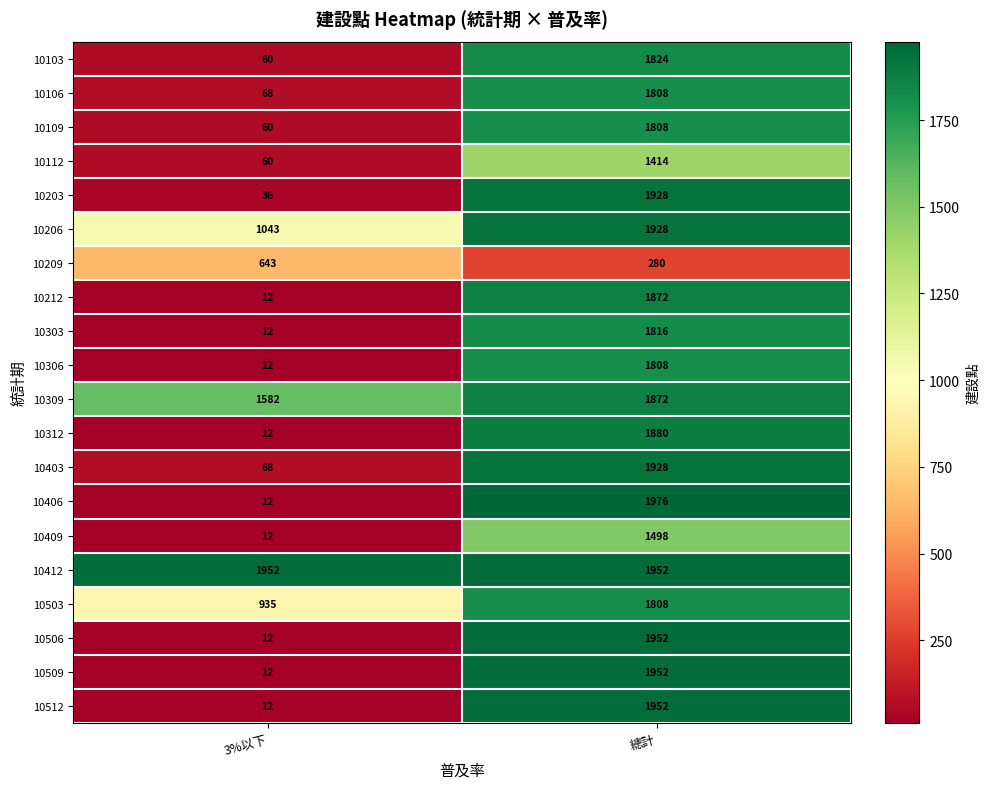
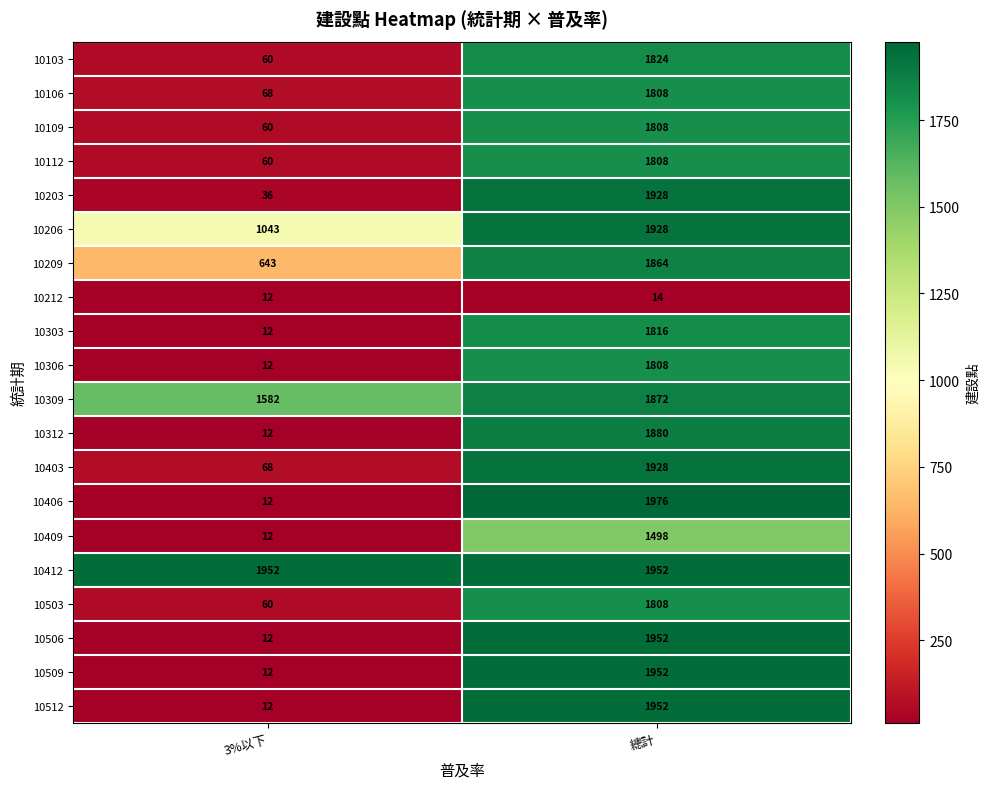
  {
    "10103": {
      "3%以下": 60,
      "總計": 1824
    },
    "10106": {
      "3%以下": 68,
      "總計": 1808
    },
    "10109": {
      "3%以下": 60,
      "總計": 1808
    },
    "10112": {
      "3%以下": 60,
-     "總計": 1414
+     "總計": 1808
    },
    "10203": {
      "3%以下": 36,
      "總計": 1928
    },
    "10206": {
      "3%以下": 1043,
      "總計": 1928
    },
    "10209": {
      "3%以下": 643,
-     "總計": 280
+     "總計": 1864
    },
    "10212": {
      "3%以下": 12,
-     "總計": 1872
+     "總計": 14
    },
    "10303": {
      "3%以下": 12,
      "總計": 1816
    },
    "10306": {
      "3%以下": 12,
      "總計": 1808
    },
    "10309": {
      "3%以下": 1582,
      "總計": 1872
    },
    "10312": {
      "3%以下": 12,
      "總計": 1880
    },
    "10403": {
      "3%以下": 68,
      "總計": 1928
    },
    "10406": {
      "3%以下": 12,
      "總計": 1976
    },
    "10409": {
      "3%以下": 12,
      "總計": 1498
    },
    "10412": {
      "3%以下": 1952,
      "總計": 1952
    },
    "10503": {
-     "3%以下": 935,
+     "3%以下": 60,
      "總計": 1808
    },
    "10506": {
      "3%以下": 12,
      "總計": 1952
    },
    "10509": {
      "3%以下": 12,
      "總計": 1952
    },
    "10512": {
      "3%以下": 12,
      "總計": 1952
    }
  }
